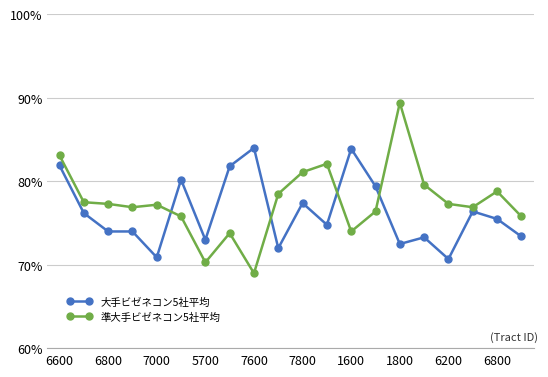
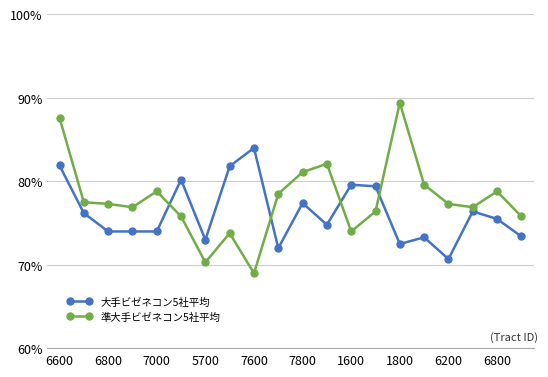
  {
    "大手ビゼネコン5社平均": {
      "6600": "82%",
-     "7000": "71%",
+     "7000": "74%",
      "5700": "73%",
      "7600": "84%",
      "7800": "77%",
-     "1600": "84%",
+     "1600": "80%",
      "1800": "73%",
      "6200": "71%"
    },
    "準大手ビゼネコン5社平均": {
-     "6600": "83%",
-     "7000": "77%",
+     "6600": "88%",
+     "7000": "79%",
      "5700": "70%",
      "7600": "69%",
      "7800": "81%",
      "1600": "74%",
      "1800": "89%",
      "6200": "77%"
    }
  }
